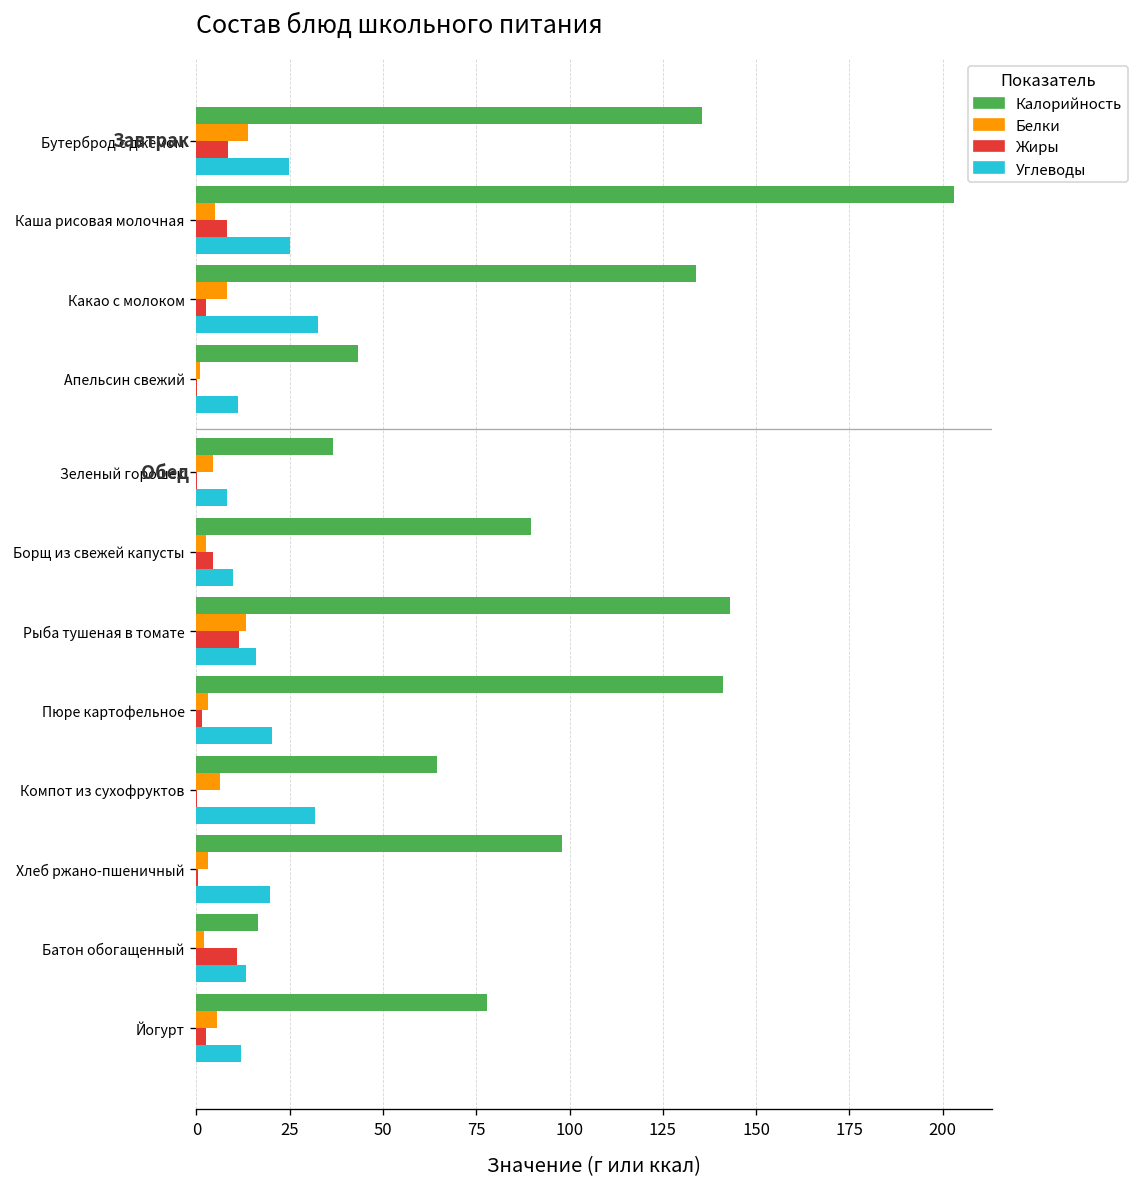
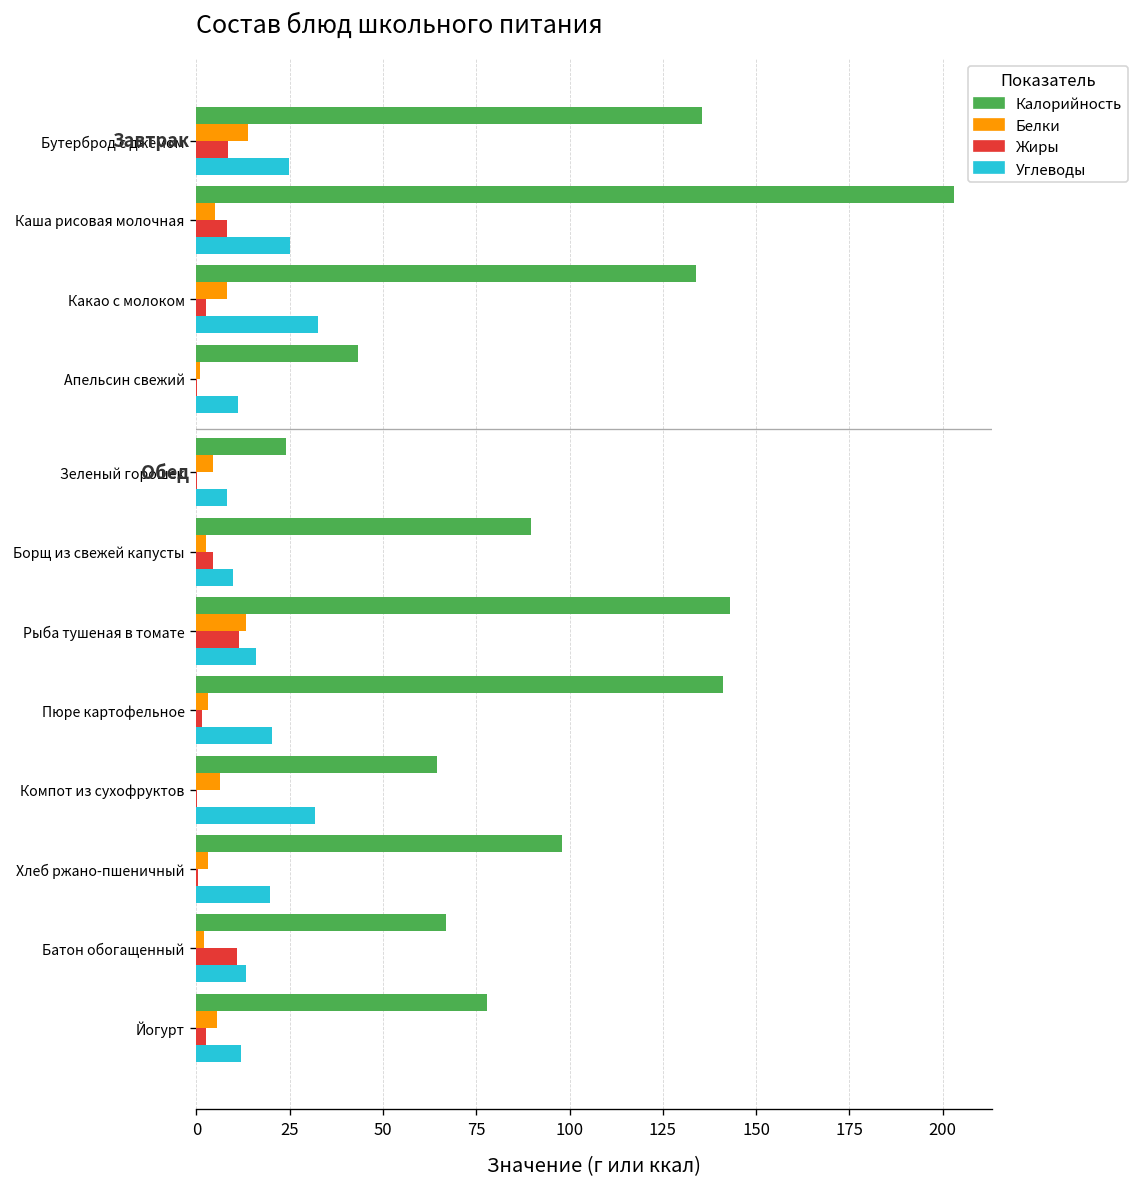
  {
    "Калорийность": {
      "Бутерброд с джемом": 136,
      "Каша рисовая молочная": 203,
      "Какао с молоком": 134,
      "Апельсин свежий": 43,
-     "Зеленый горошек": 37,
+     "Зеленый горошек": 24,
      "Борщ из свежей капусты": 90,
      "Рыба тушеная в томате": 143,
      "Пюре картофельное": 141,
      "Компот из сухофруктов": 64,
      "Хлеб ржано-пшеничный": 98,
-     "Батон обогащенный": 17,
+     "Батон обогащенный": 67,
      "Йогурт": 78
    },
    "Белки": {
      "Бутерброд с джемом": 14,
      "Каша рисовая молочная": 5,
      "Какао с молоком": 8,
      "Апельсин свежий": 1,
      "Зеленый горошек": 5,
      "Борщ из свежей капусты": 3,
      "Рыба тушеная в томате": 13,
      "Пюре картофельное": 3,
      "Компот из сухофруктов": 6,
      "Хлеб ржано-пшеничный": 3,
      "Батон обогащенный": 2,
      "Йогурт": 6
    },
    "Жиры": {
      "Бутерброд с джемом": 8,
      "Каша рисовая молочная": 8,
      "Какао с молоком": 3,
      "Борщ из свежей капусты": 4,
      "Рыба тушеная в томате": 11,
      "Пюре картофельное": 2,
      "Батон обогащенный": 11,
      "Йогурт": 3
    },
    "Углеводы": {
      "Бутерброд с джемом": 25,
      "Каша рисовая молочная": 25,
      "Какао с молоком": 33,
      "Апельсин свежий": 11,
      "Зеленый горошек": 8,
      "Борщ из свежей капусты": 10,
      "Рыба тушеная в томате": 16,
      "Пюре картофельное": 20,
      "Компот из сухофруктов": 32,
      "Хлеб ржано-пшеничный": 20,
      "Батон обогащенный": 13,
      "Йогурт": 12
    }
  }
